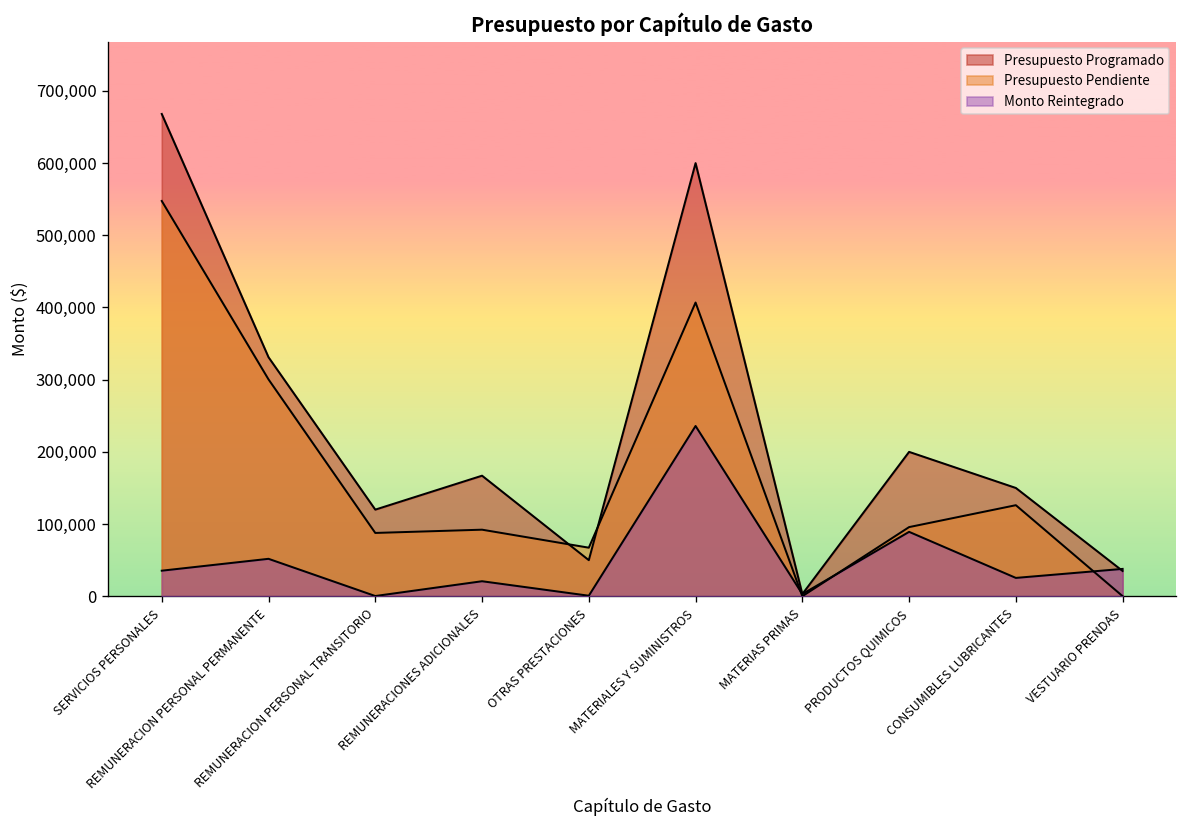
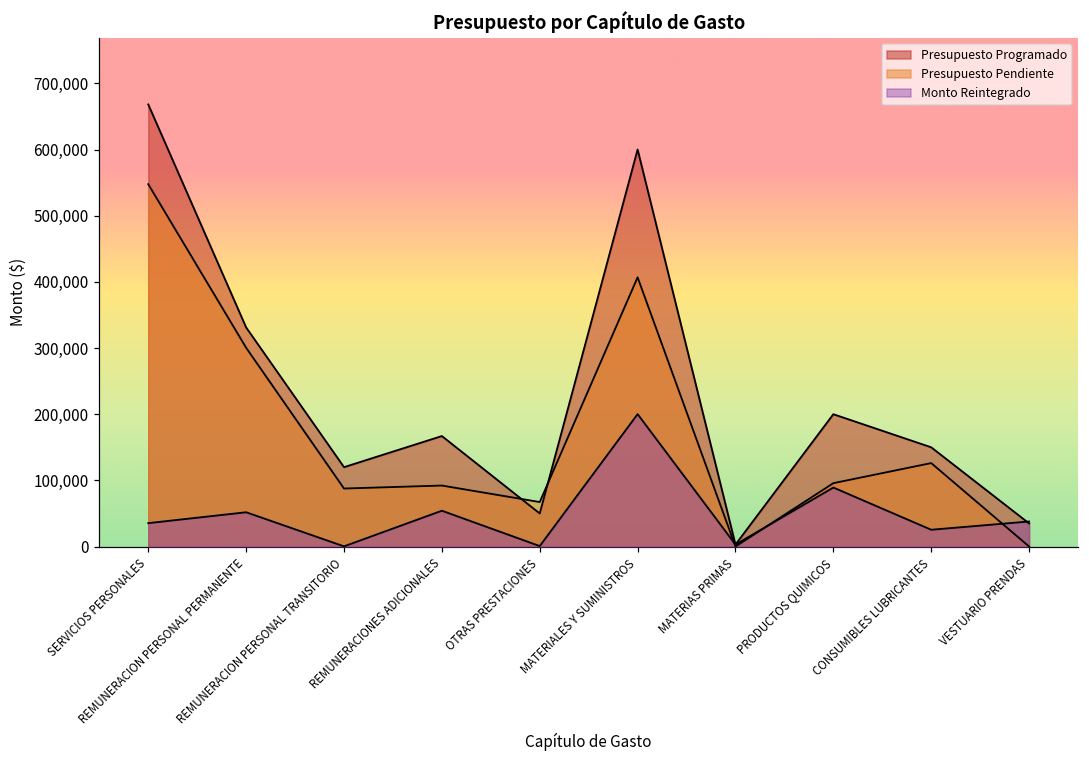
  {
    "Monto Reintegrado": {
      "SERVICIOS PERSONALES": "40,000",
      "REMUNERACION PERSONAL PERMANENTE": "50,000",
      "REMUNERACION PERSONAL TRANSITORIO": "0",
-     "REMUNERACIONES ADICIONALES": "20,000",
+     "REMUNERACIONES ADICIONALES": "50,000",
      "OTRAS PRESTACIONES": "0",
-     "MATERIALES Y SUMINISTROS": "240,000",
+     "MATERIALES Y SUMINISTROS": "200,000",
      "PRODUCTOS QUIMICOS": "90,000",
      "CONSUMIBLES LUBRICANTES": "30,000"
    }
  }
